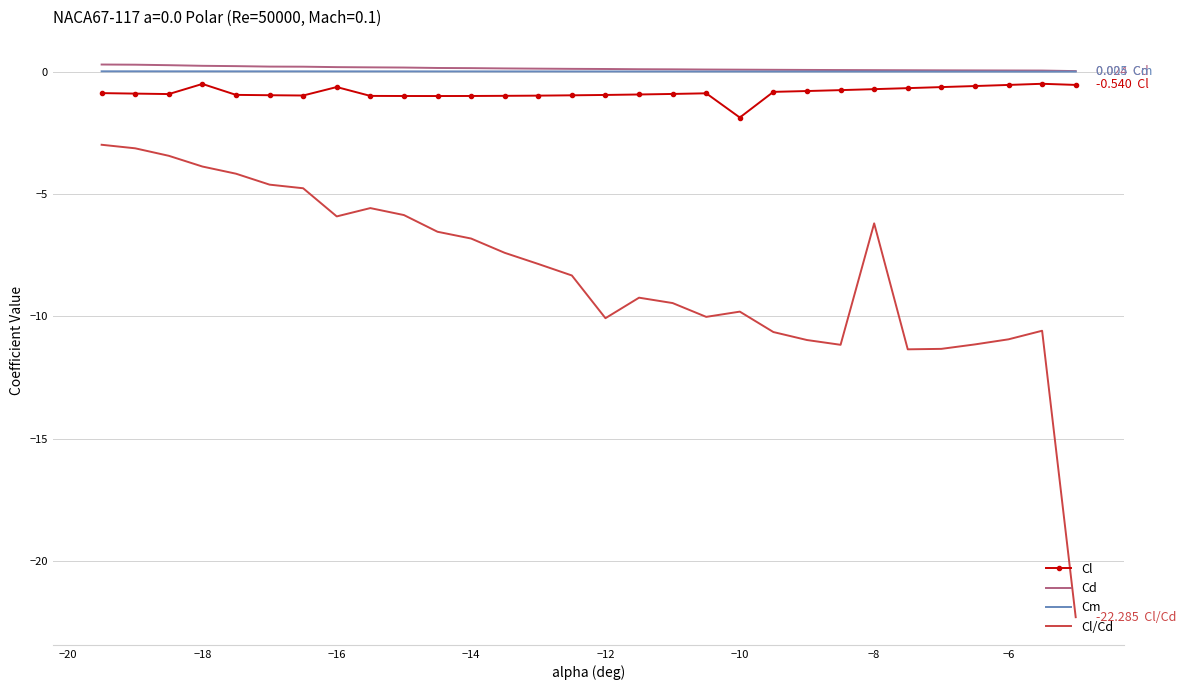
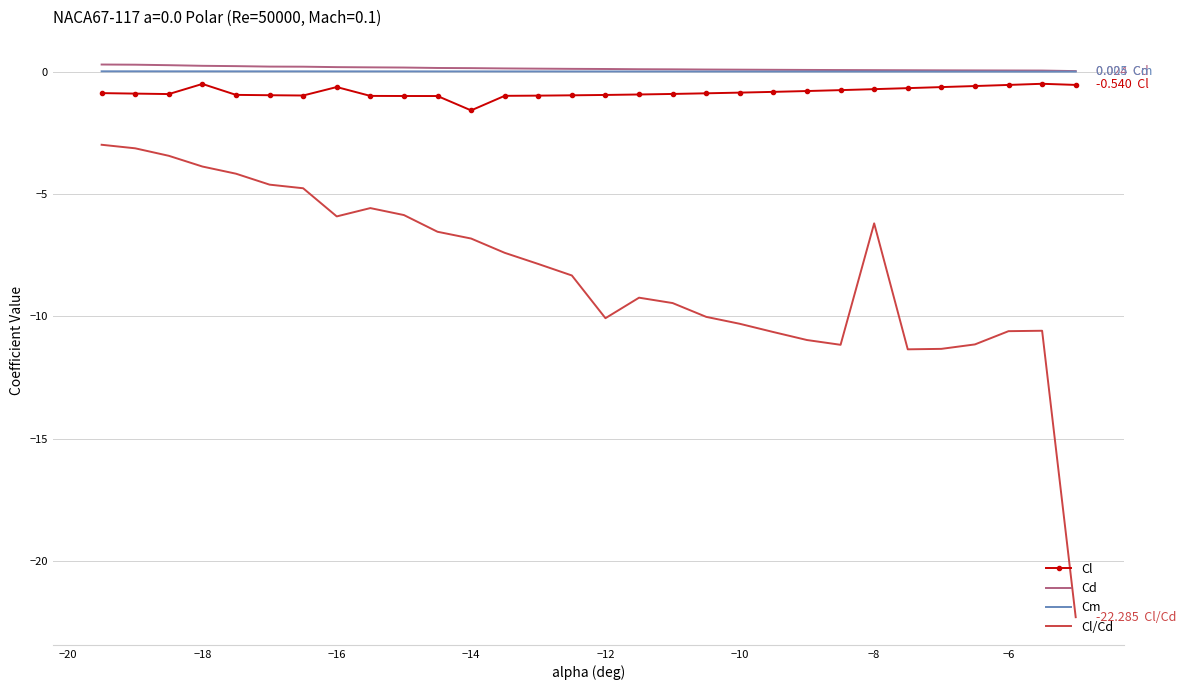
  {
    "Cl": {
      "−18": -0.5,
      "−16": -0.6,
-     "−14": -1.0,
+     "−14": -1.6,
      "−12": -1.0,
-     "−10": -1.9,
+     "−10": -0.9,
      "−8": -0.7,
      "−6": -0.5
    },
    "Cd": {
      "−18": 0.2,
      "−16": 0.2,
      "−14": 0.1
    },
    "Cm": {
      "−18": 0.0,
      "−16": 0.0,
      "−14": 0.0
    },
    "Cl/Cd": {
      "−18": -3.9,
      "−16": -5.9,
      "−14": -6.8,
      "−12": -10.1,
-     "−10": -9.8,
+     "−10": -10.3,
      "−8": -6.2,
-     "−6": -10.9
+     "−6": -10.6
    }
  }
